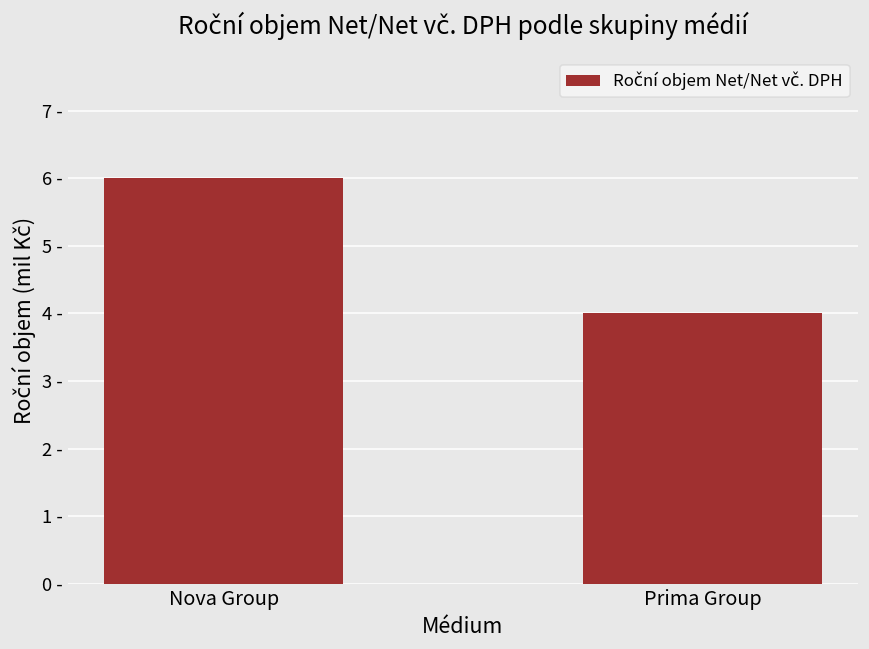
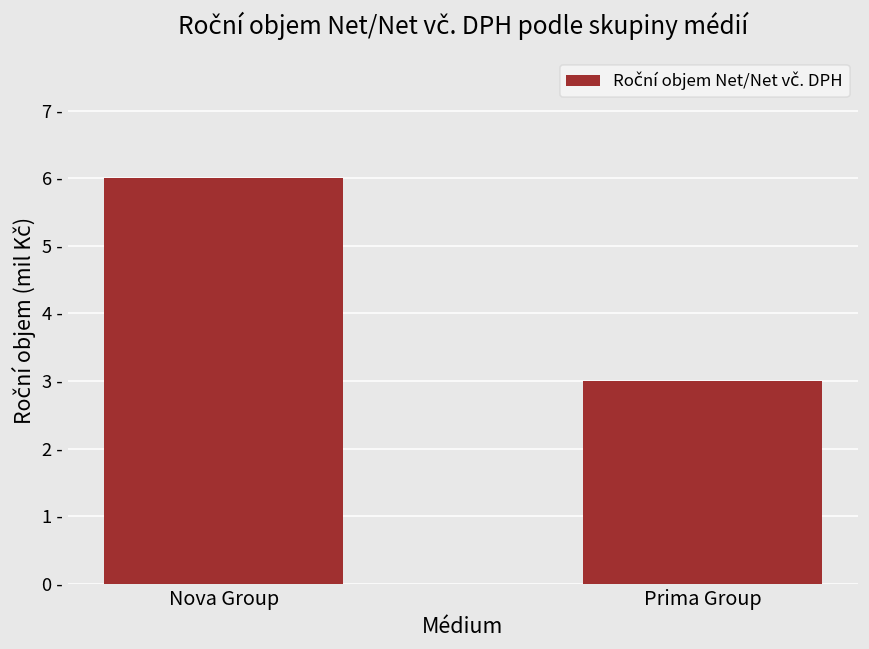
  {
    "Nova Group": "6 -",
-   "Prima Group": "4 -"
+   "Prima Group": "3 -"
  }
